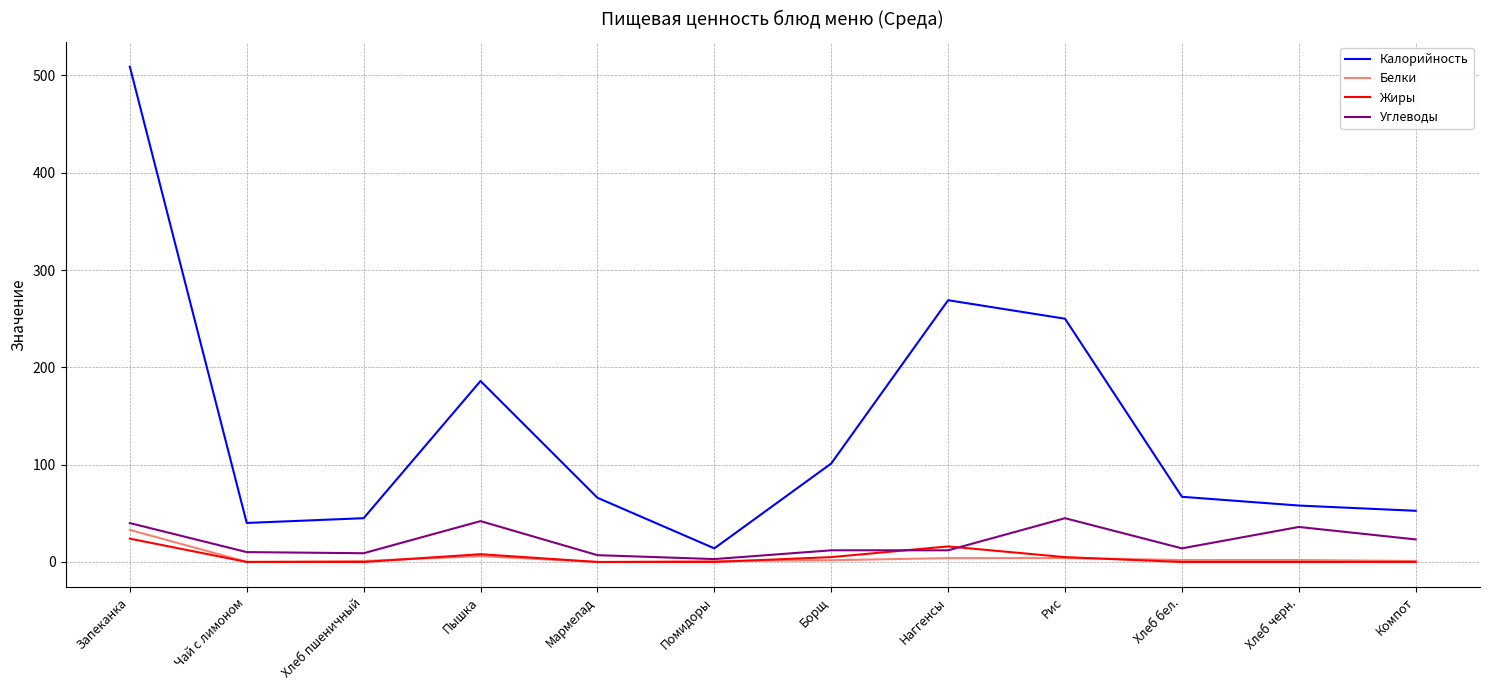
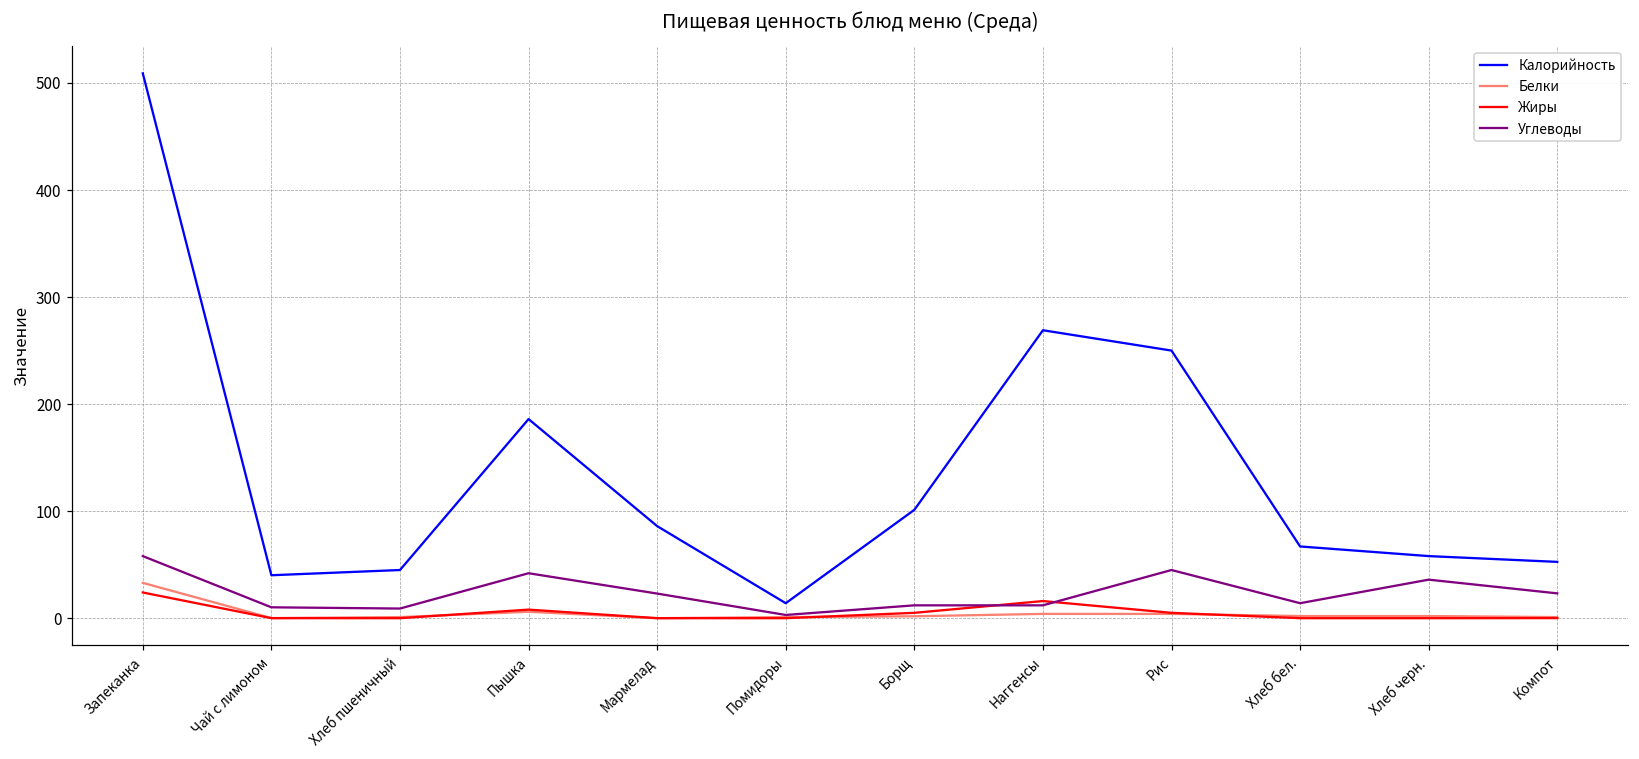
  {
    "Калорийность": {
      "Запеканка": 510,
      "Чай с лимоном": 40,
      "Хлеб пшеничный": 50,
      "Пышка": 190,
-     "Мармелад": 70,
+     "Мармелад": 90,
      "Помидоры": 10,
      "Борщ": 100,
      "Наггенсы": 270,
      "Рис": 250,
      "Хлеб бел.": 70,
      "Хлеб черн.": 60,
      "Компот": 50
    },
    "Белки": {
      "Запеканка": 30,
      "Борщ": 0,
      "Наггенсы": 0
    },
    "Жиры": {
      "Запеканка": 20,
      "Борщ": 10,
      "Наггенсы": 20
    },
    "Углеводы": {
-     "Запеканка": 40,
+     "Запеканка": 60,
      "Чай с лимоном": 10,
      "Хлеб пшеничный": 10,
      "Пышка": 40,
-     "Мармелад": 10,
+     "Мармелад": 20,
      "Борщ": 10,
      "Наггенсы": 10,
      "Рис": 50,
      "Хлеб бел.": 10,
      "Хлеб черн.": 40,
      "Компот": 20
    }
  }
